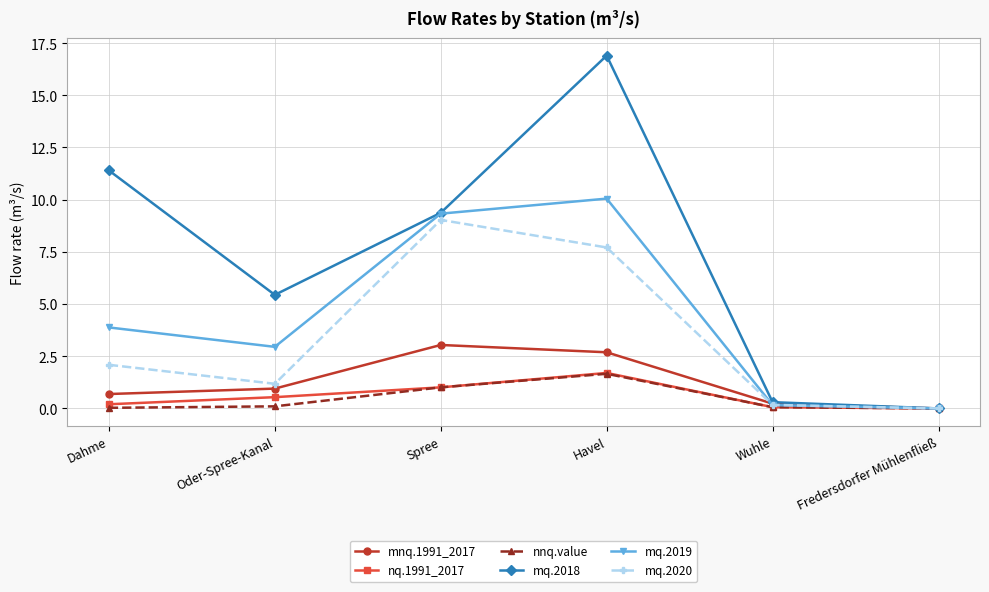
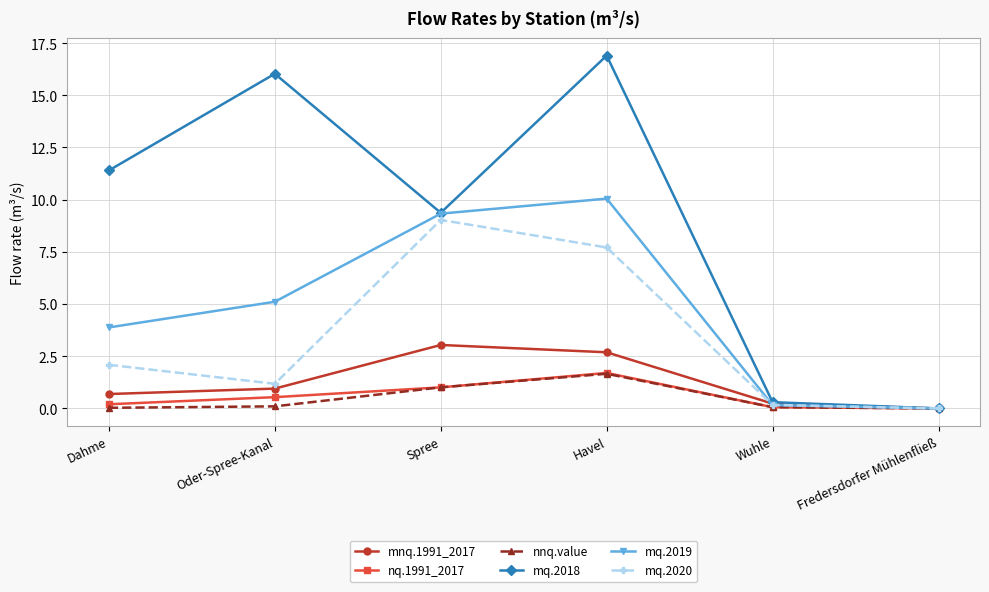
  {
    "mq.2018": {
      "Dahme": 11.4,
-     "Oder-Spree-Kanal": 5.4,
+     "Oder-Spree-Kanal": 16.0,
      "Havel": 16.9
    },
    "mq.2019": {
      "Dahme": 3.9,
-     "Oder-Spree-Kanal": 3.0,
+     "Oder-Spree-Kanal": 5.1,
      "Havel": 10.1
    },
    "mq.2020": {
      "Dahme": 2.1,
      "Oder-Spree-Kanal": 1.2,
      "Spree": 9.0,
      "Havel": 7.7
    }
  }
